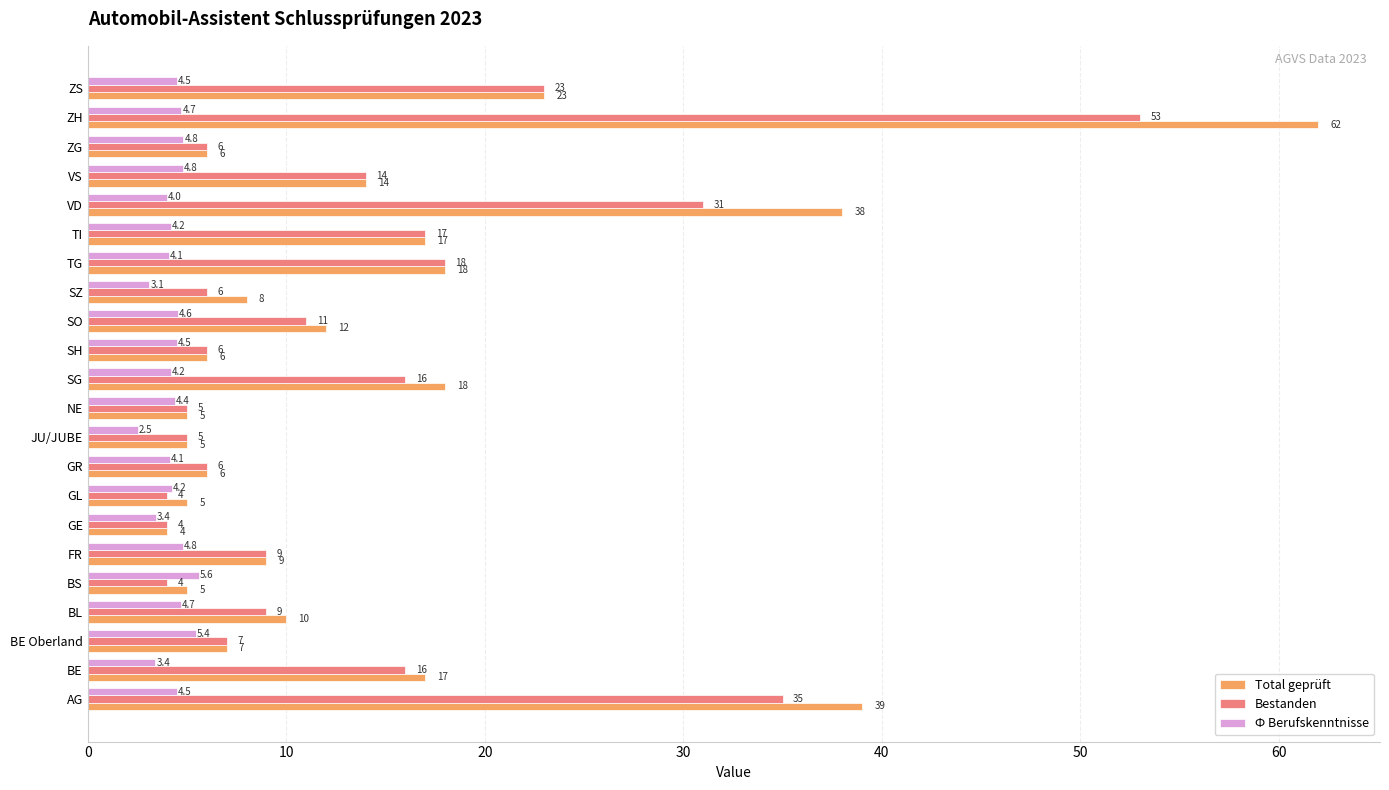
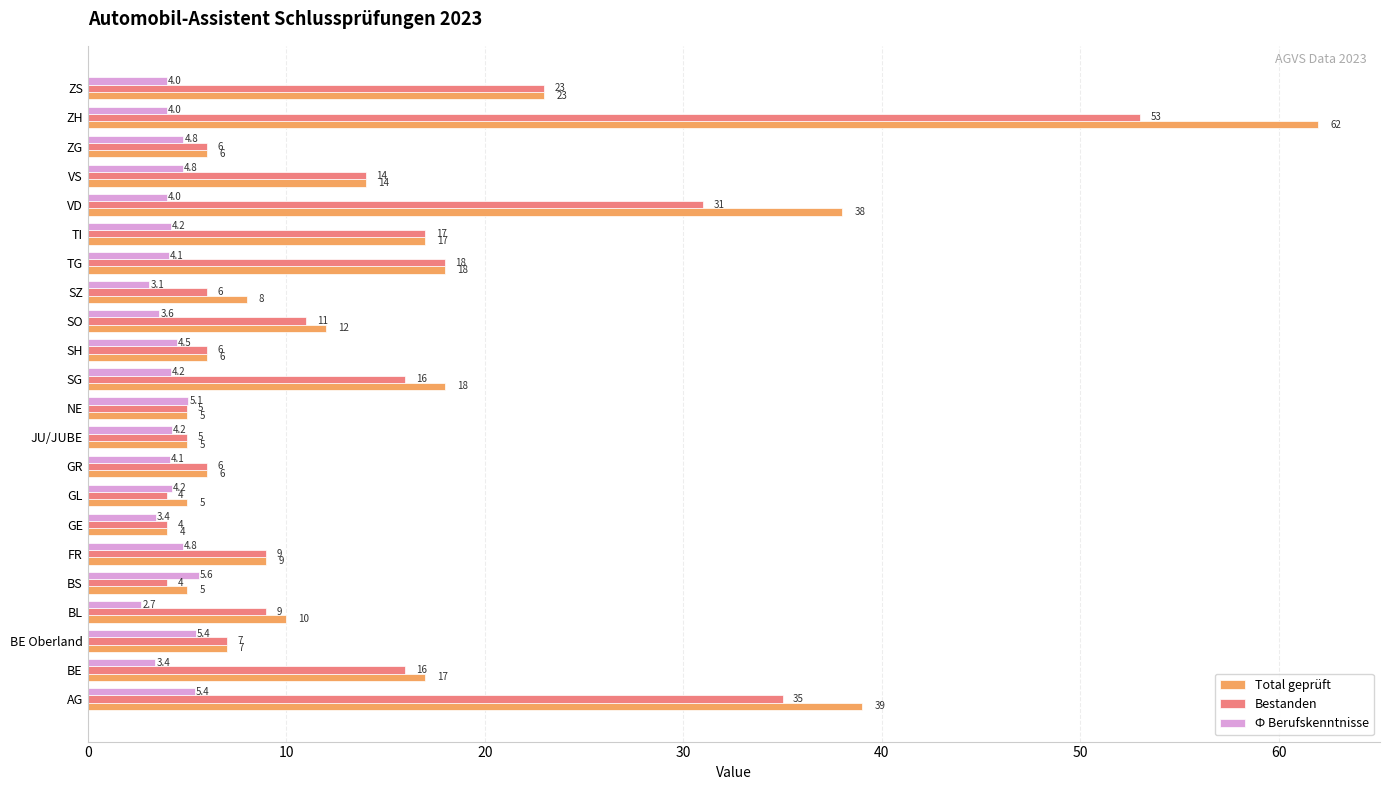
  {
    "Ф Berufskenntnisse": {
-     "ZS": 4.5,
-     "ZH": 4.7,
+     "ZS": 4.0,
+     "ZH": 4.0,
      "ZG": 4.8,
      "VS": 4.8,
      "VD": 4.0,
      "TI": 4.2,
      "TG": 4.1,
      "SZ": 3.1,
-     "SO": 4.6,
+     "SO": 3.6,
      "SH": 4.5,
      "SG": 4.2,
-     "NE": 4.4,
-     "JU/JUBE": 2.5,
+     "NE": 5.1,
+     "JU/JUBE": 4.2,
      "GR": 4.1,
      "GL": 4.2,
      "GE": 3.4,
      "FR": 4.8,
      "BS": 5.6,
-     "BL": 4.7,
+     "BL": 2.7,
      "BE Oberland": 5.4,
      "BE": 3.4,
-     "AG": 4.5
+     "AG": 5.4
    }
  }
